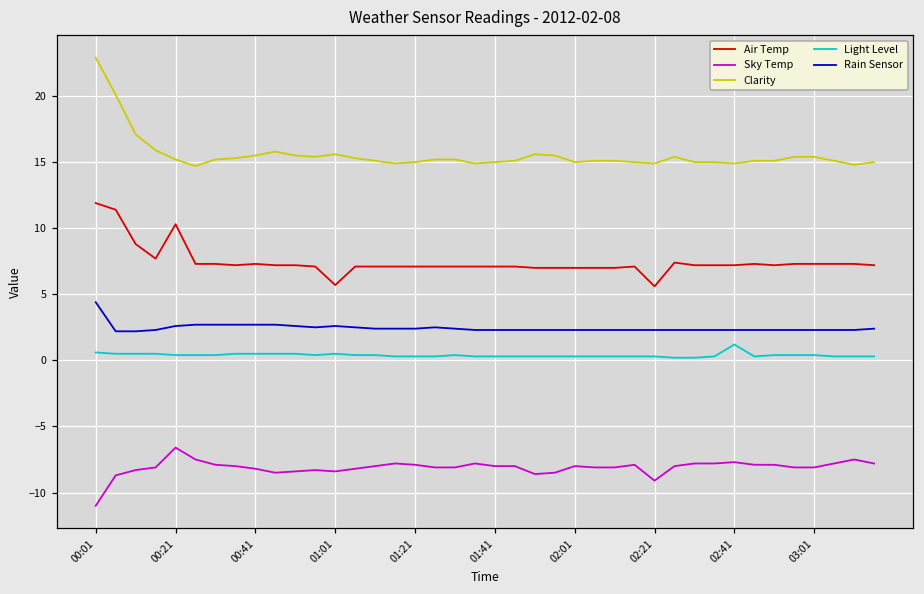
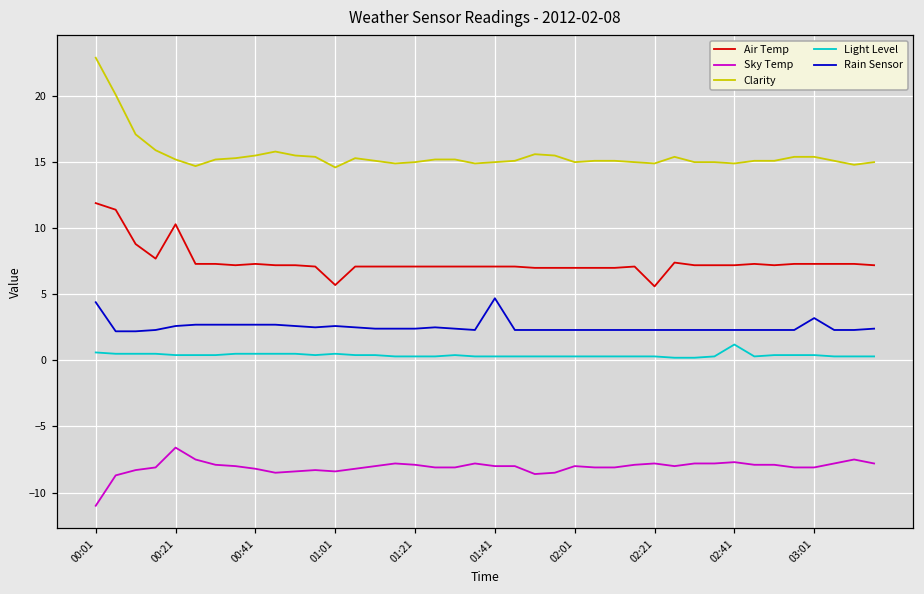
  {
    "Air Temp": {
      "00:01": 11.9,
      "00:21": 10.3,
      "00:41": 7.3,
      "01:01": 5.7,
      "01:21": 7.1,
      "01:41": 7.1,
      "02:01": 7.0,
      "02:21": 5.6,
      "02:41": 7.2,
      "03:01": 7.3
    },
    "Sky Temp": {
      "00:01": -11.0,
      "00:21": -6.6,
      "00:41": -8.2,
      "01:01": -8.4,
      "01:21": -7.9,
      "01:41": -8.0,
      "02:01": -8.0,
-     "02:21": -9.1,
+     "02:21": -7.8,
      "02:41": -7.7,
      "03:01": -8.1
    },
    "Clarity": {
      "00:01": 22.9,
      "00:21": 15.2,
      "00:41": 15.5,
-     "01:01": 15.6,
+     "01:01": 14.6,
      "01:21": 15.0,
      "01:41": 15.0,
      "02:01": 15.0,
      "02:21": 14.9,
      "02:41": 14.9,
      "03:01": 15.4
    },
    "Light Level": {
      "00:01": 0.6,
      "00:21": 0.4,
      "00:41": 0.5,
      "01:01": 0.5,
      "01:21": 0.3,
      "01:41": 0.3,
      "02:01": 0.3,
      "02:21": 0.3,
      "02:41": 1.2,
      "03:01": 0.4
    },
    "Rain Sensor": {
      "00:01": 4.4,
      "00:21": 2.6,
      "00:41": 2.7,
      "01:01": 2.6,
      "01:21": 2.4,
-     "01:41": 2.3,
+     "01:41": 4.7,
      "02:01": 2.3,
      "02:21": 2.3,
      "02:41": 2.3,
-     "03:01": 2.3
+     "03:01": 3.2
    }
  }
